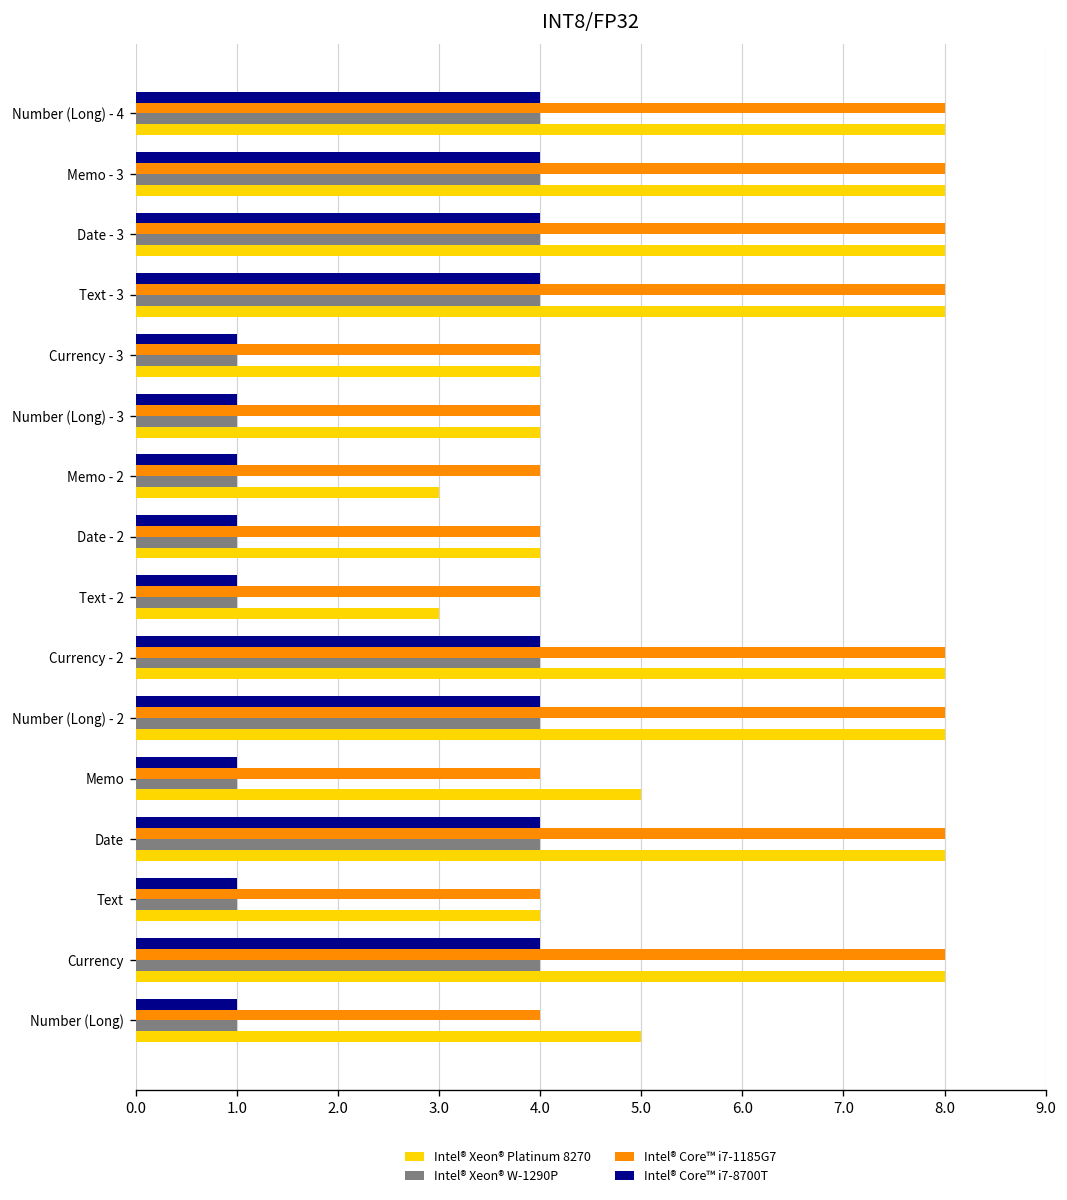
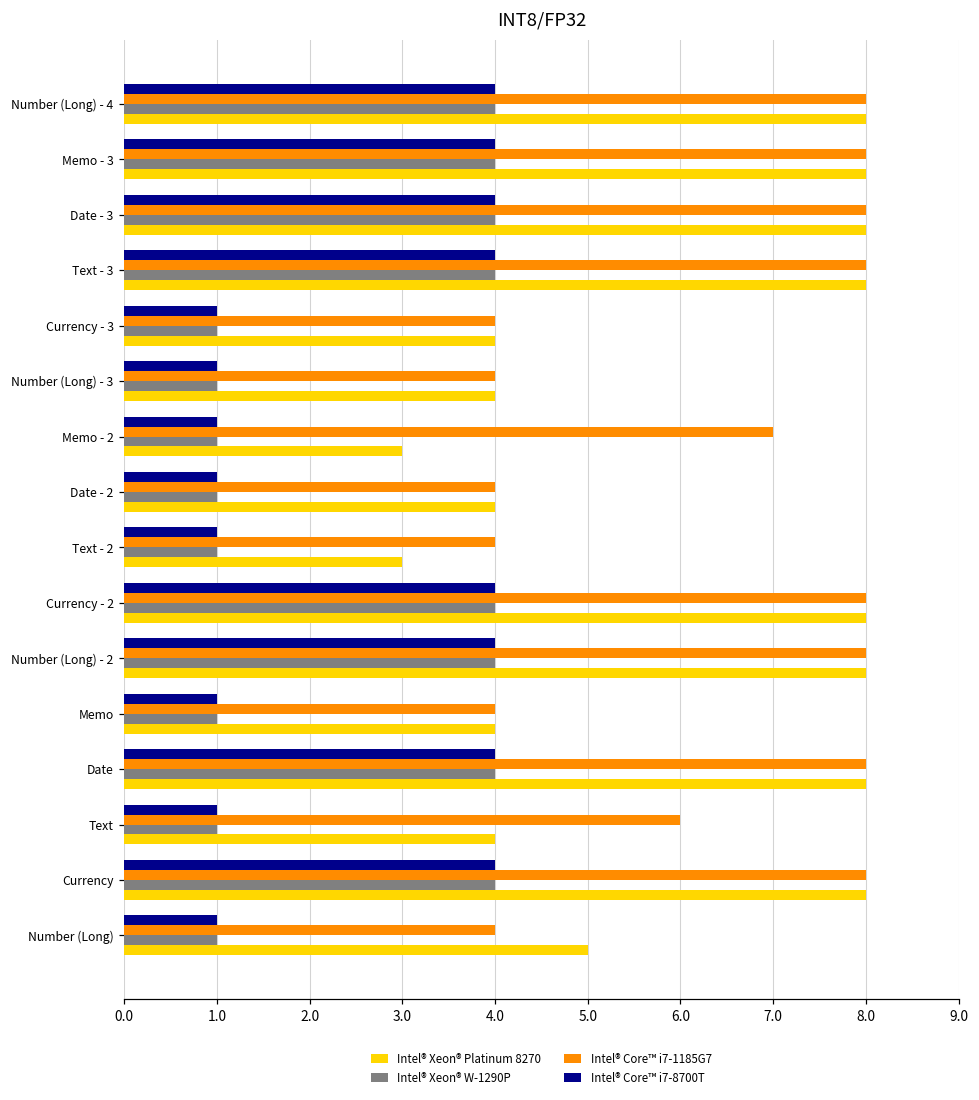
  {
    "Intel® Xeon® Platinum 8270": {
      "Number (Long) - 4": 8,
      "Memo - 3": 8,
      "Date - 3": 8,
      "Text - 3": 8,
      "Currency - 3": 4,
      "Number (Long) - 3": 4,
      "Memo - 2": 3,
      "Date - 2": 4,
      "Text - 2": 3,
      "Currency - 2": 8,
      "Number (Long) - 2": 8,
-     "Memo": 5,
+     "Memo": 4,
      "Date": 8,
      "Text": 4,
      "Currency": 8,
      "Number (Long)": 5
    },
    "Intel® Xeon® W-1290P": {
      "Number (Long) - 4": 4,
      "Memo - 3": 4,
      "Date - 3": 4,
      "Text - 3": 4,
      "Currency - 3": 1,
      "Number (Long) - 3": 1,
      "Memo - 2": 1,
      "Date - 2": 1,
      "Text - 2": 1,
      "Currency - 2": 4,
      "Number (Long) - 2": 4,
      "Memo": 1,
      "Date": 4,
      "Text": 1,
      "Currency": 4,
      "Number (Long)": 1
    },
    "Intel® Core™ i7-1185G7": {
      "Number (Long) - 4": 8,
      "Memo - 3": 8,
      "Date - 3": 8,
      "Text - 3": 8,
      "Currency - 3": 4,
      "Number (Long) - 3": 4,
-     "Memo - 2": 4,
+     "Memo - 2": 7,
      "Date - 2": 4,
      "Text - 2": 4,
      "Currency - 2": 8,
      "Number (Long) - 2": 8,
      "Memo": 4,
      "Date": 8,
-     "Text": 4,
+     "Text": 6,
      "Currency": 8,
      "Number (Long)": 4
    },
    "Intel® Core™ i7-8700T": {
      "Number (Long) - 4": 4,
      "Memo - 3": 4,
      "Date - 3": 4,
      "Text - 3": 4,
      "Currency - 3": 1,
      "Number (Long) - 3": 1,
      "Memo - 2": 1,
      "Date - 2": 1,
      "Text - 2": 1,
      "Currency - 2": 4,
      "Number (Long) - 2": 4,
      "Memo": 1,
      "Date": 4,
      "Text": 1,
      "Currency": 4,
      "Number (Long)": 1
    }
  }
